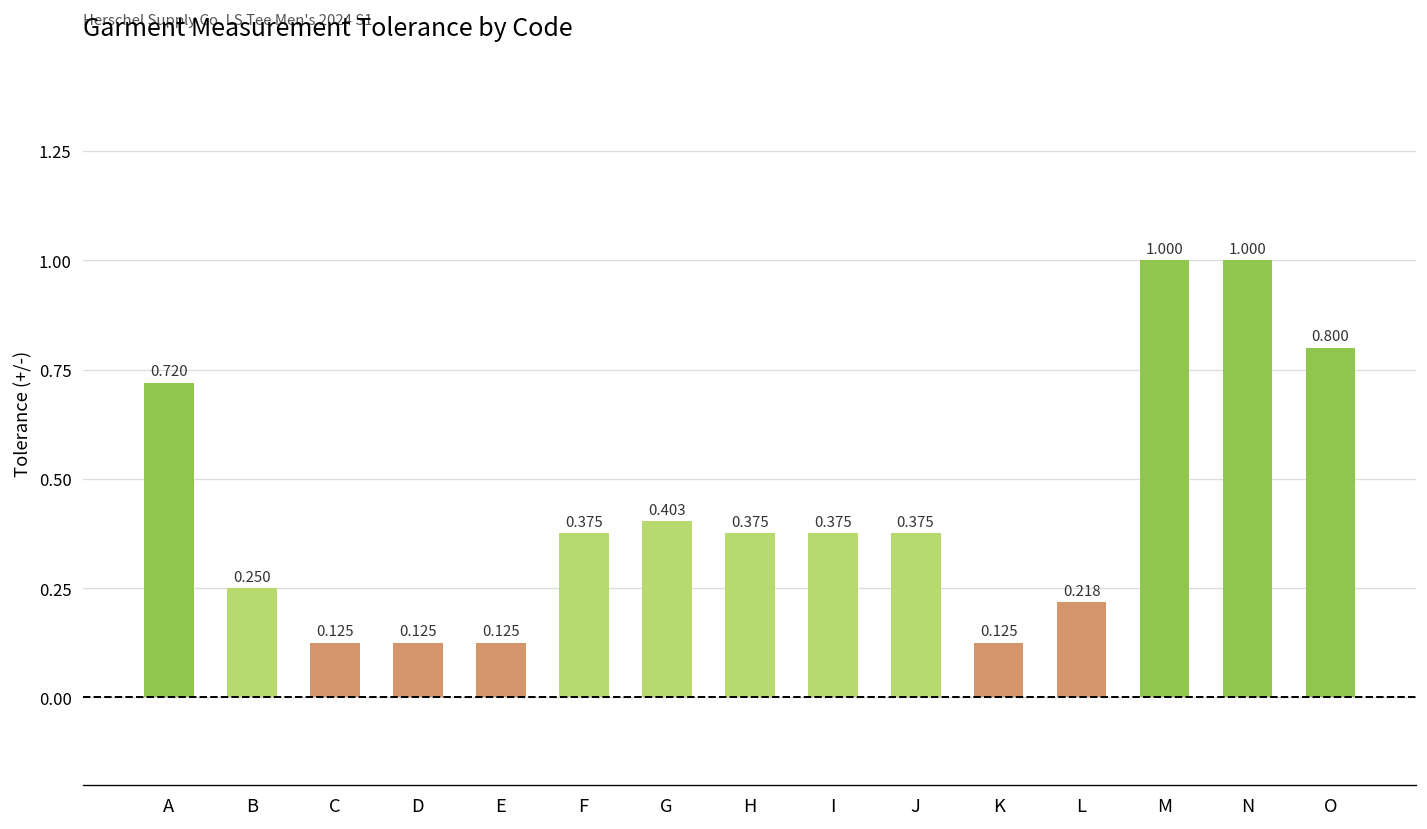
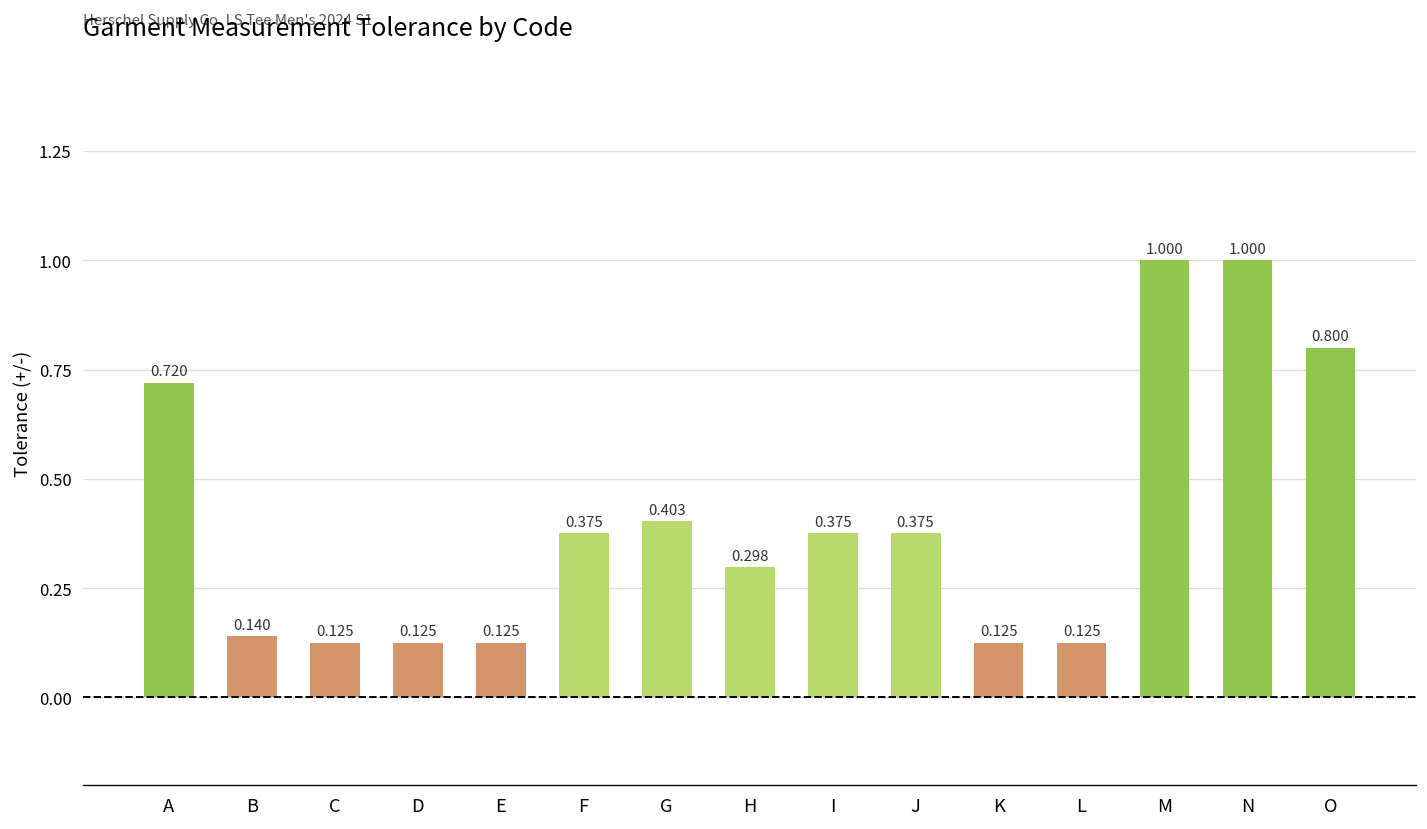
  {
    "A": 0.720,
-   "B": 0.250,
+   "B": 0.140,
    "C": 0.125,
    "D": 0.125,
    "E": 0.125,
    "F": 0.375,
    "G": 0.403,
-   "H": 0.375,
+   "H": 0.298,
    "I": 0.375,
    "J": 0.375,
    "K": 0.125,
-   "L": 0.218,
+   "L": 0.125,
    "M": 1.000,
    "N": 1.000,
    "O": 0.800
  }
